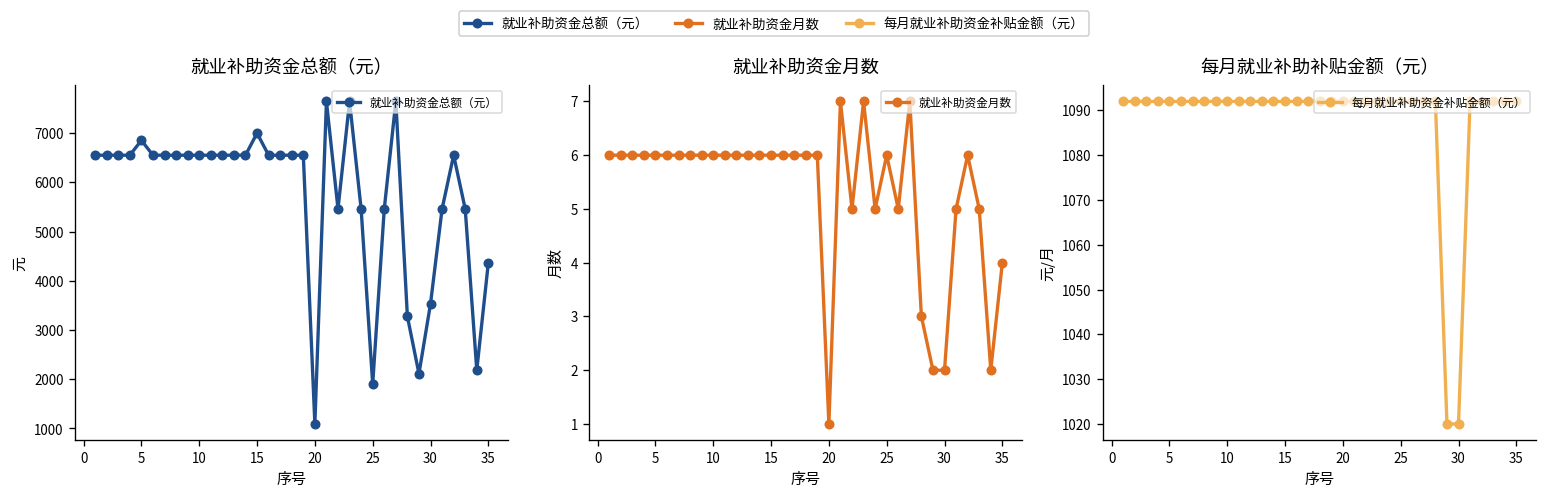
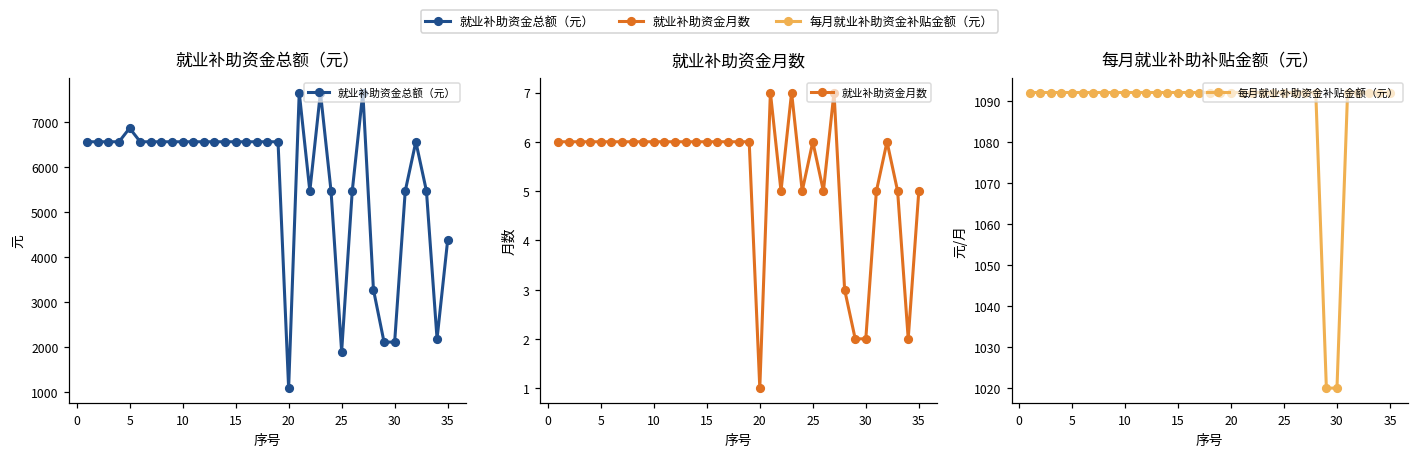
  {
    "就业补助资金总额（元）": {
      "5": 6900,
      "10": 6600,
-     "15": 7000,
+     "15": 6600,
      "20": 1100,
      "25": 1900,
-     "30": 3500,
+     "30": 2100,
      "35": 4400
    },
    "就业补助资金月数": {
      "5": 6,
      "10": 6,
      "15": 6,
      "20": 1,
      "25": 6,
      "30": 2,
-     "35": 4
+     "35": 5
    },
    "每月就业补助补贴金额（元）": {
      "5": 1092,
      "10": 1092,
      "15": 1092,
      "30": 1020
    }
  }
